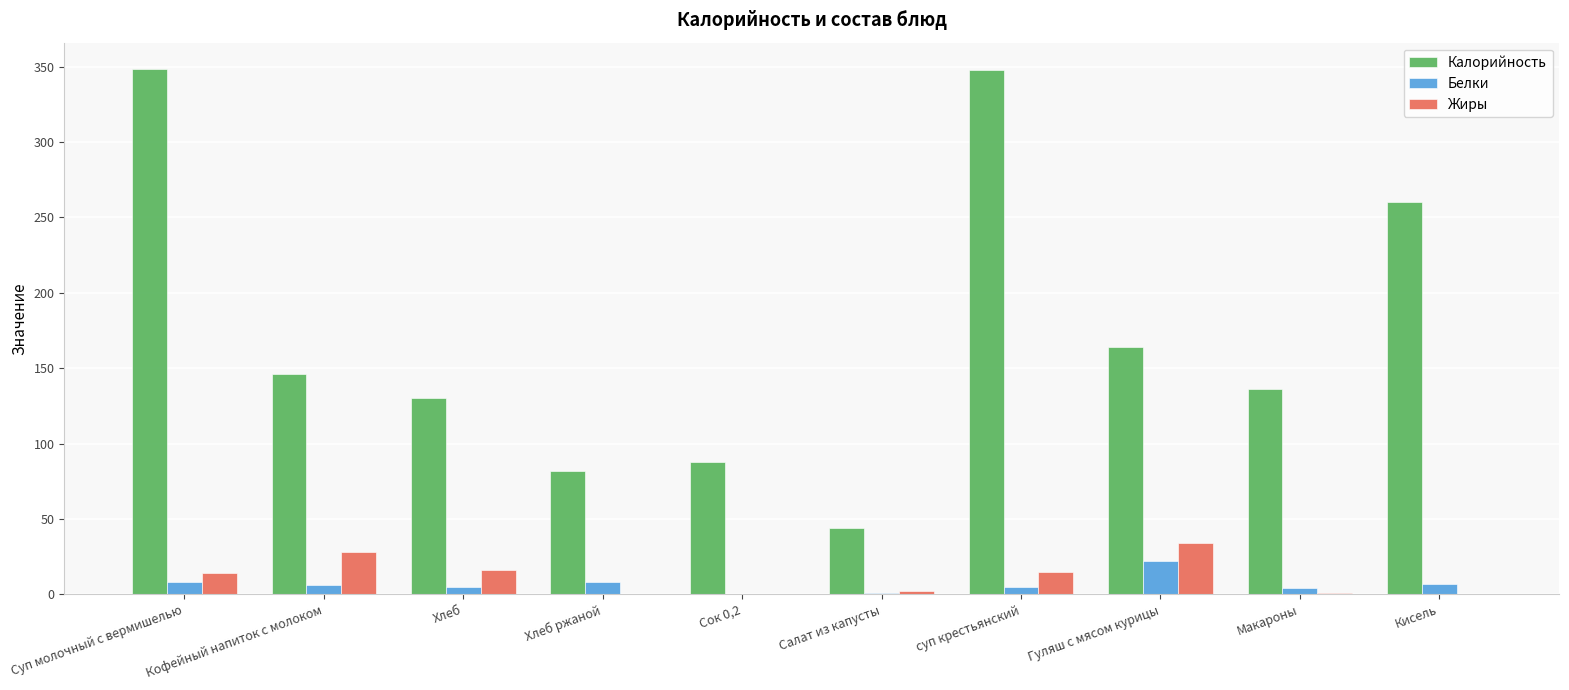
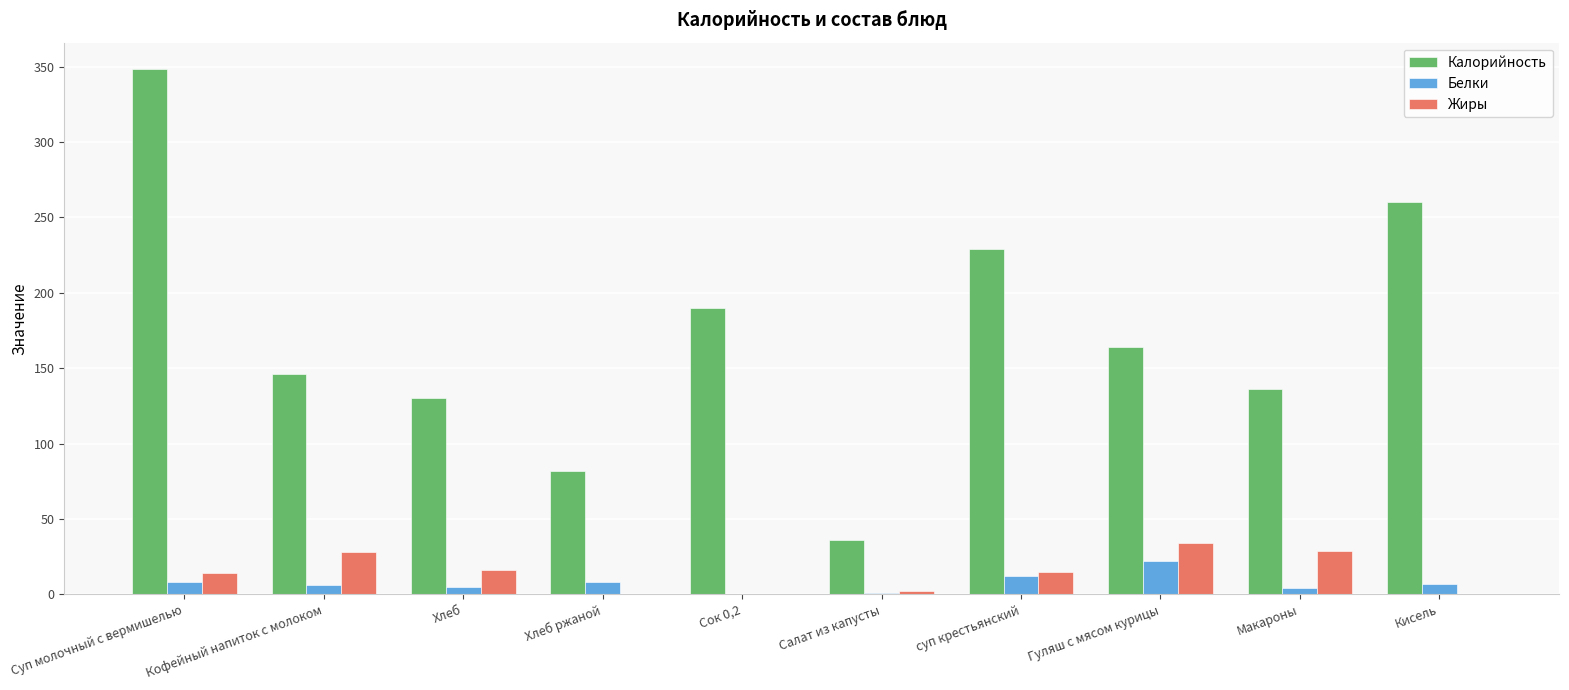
  {
    "Калорийность": {
      "Суп молочный с вермишелью": 348,
      "Кофейный напиток с молоком": 146,
      "Хлеб": 130,
      "Хлеб ржаной": 82,
-     "Сок 0,2": 88,
-     "Салат из капусты": 44,
-     "суп крестьянский": 348,
+     "Сок 0,2": 190,
+     "Салат из капусты": 36,
+     "суп крестьянский": 229,
      "Гуляш с мясом курицы": 164,
      "Макароны": 136,
      "Кисель": 260
    },
    "Белки": {
      "Суп молочный с вермишелью": 8,
      "Кофейный напиток с молоком": 6,
      "Хлеб": 5,
      "Хлеб ржаной": 8,
      "Сок 0,2": 0,
-     "суп крестьянский": 5,
+     "суп крестьянский": 12,
      "Гуляш с мясом курицы": 22,
      "Макароны": 4,
      "Кисель": 7
    },
    "Жиры": {
      "Суп молочный с вермишелью": 14,
      "Кофейный напиток с молоком": 28,
      "Хлеб": 16,
      "Сок 0,2": 0,
      "Салат из капусты": 2,
      "суп крестьянский": 15,
      "Гуляш с мясом курицы": 34,
-     "Макароны": 1,
+     "Макароны": 29,
      "Кисель": 0
    }
  }
